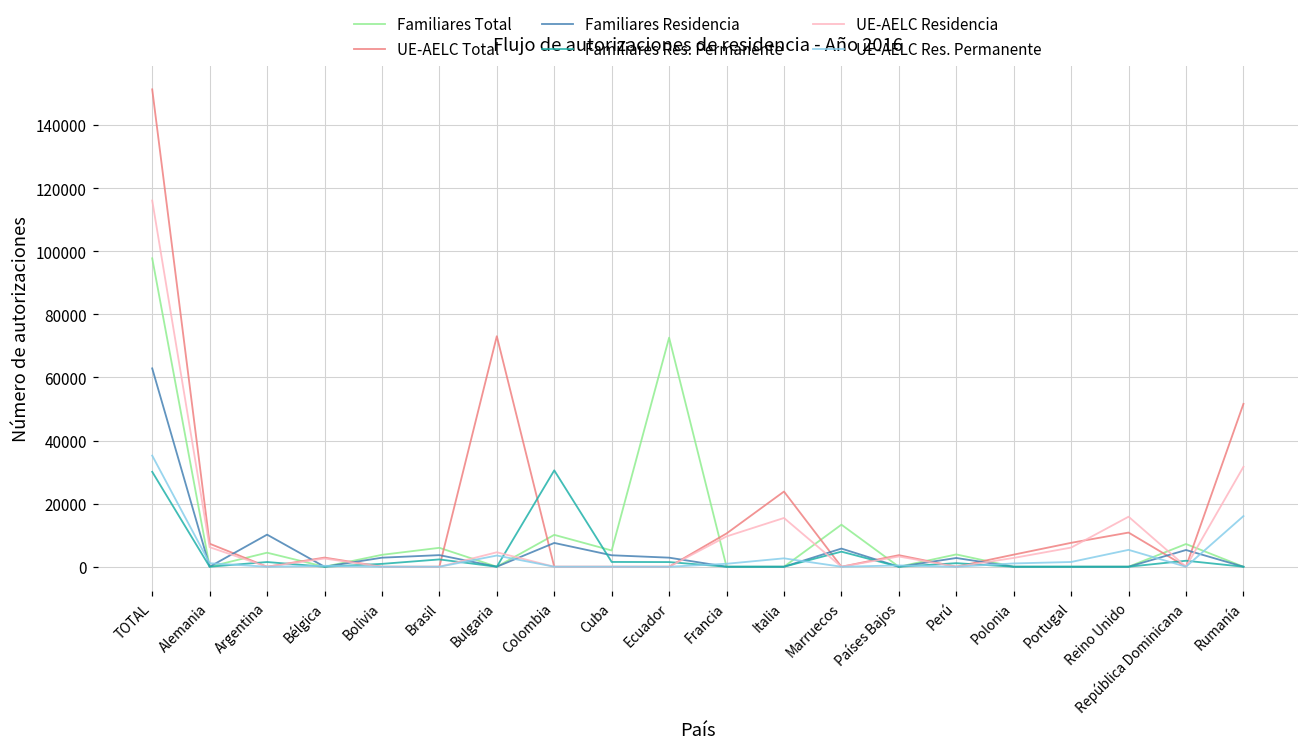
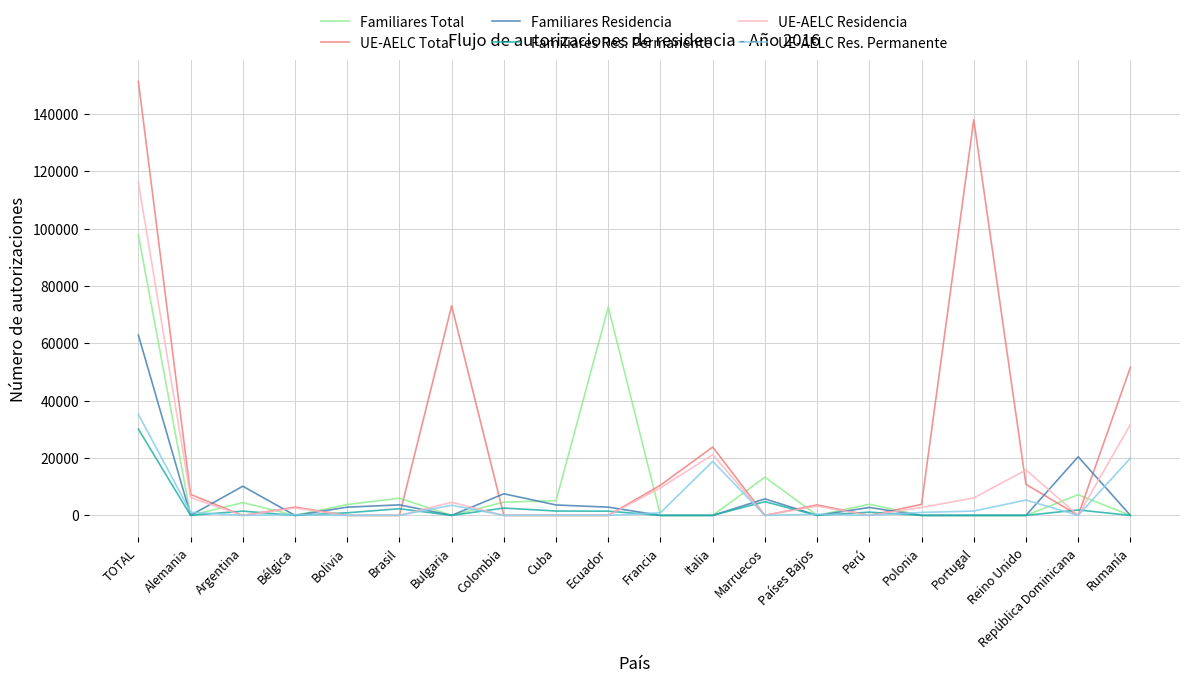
  {
    "Familiares Total": {
      "TOTAL": 98000,
      "Argentina": 4000,
      "Bolivia": 4000,
      "Brasil": 6000,
-     "Colombia": 10000,
+     "Colombia": 5000,
      "Cuba": 5000,
      "Ecuador": 73000,
      "Marruecos": 13000,
      "Perú": 4000,
      "República Dominicana": 7000
    },
    "UE-AELC Total": {
      "TOTAL": 151000,
      "Alemania": 7000,
      "Bulgaria": 73000,
      "Francia": 11000,
      "Italia": 24000,
      "Polonia": 4000,
-     "Portugal": 8000,
+     "Portugal": 138000,
      "Reino Unido": 11000,
      "Rumanía": 52000
    },
    "Familiares Residencia": {
      "TOTAL": 63000,
      "Argentina": 10000,
      "Bolivia": 3000,
      "Brasil": 4000,
      "Colombia": 8000,
      "Cuba": 4000,
      "Ecuador": 3000,
      "Marruecos": 6000,
      "Perú": 3000,
-     "República Dominicana": 5000
+     "República Dominicana": 20000
    },
    "Familiares Res. Permanente": {
      "TOTAL": 30000,
      "Argentina": 1000,
      "Bolivia": 1000,
      "Brasil": 2000,
-     "Colombia": 31000,
+     "Colombia": 3000,
      "Cuba": 2000,
      "Ecuador": 1000,
      "Marruecos": 5000,
      "Perú": 1000,
      "República Dominicana": 2000
    },
    "UE-AELC Residencia": {
      "TOTAL": 116000,
      "Alemania": 6000,
      "Bulgaria": 5000,
      "Francia": 10000,
-     "Italia": 15000,
+     "Italia": 21000,
      "Polonia": 3000,
      "Portugal": 6000,
      "Reino Unido": 16000,
      "Rumanía": 32000
    },
    "UE-AELC Res. Permanente": {
      "TOTAL": 35000,
      "Alemania": 1000,
      "Bulgaria": 4000,
      "Francia": 1000,
-     "Italia": 3000,
+     "Italia": 19000,
      "Polonia": 1000,
      "Portugal": 2000,
      "Reino Unido": 5000,
-     "Rumanía": 16000
+     "Rumanía": 20000
    }
  }
